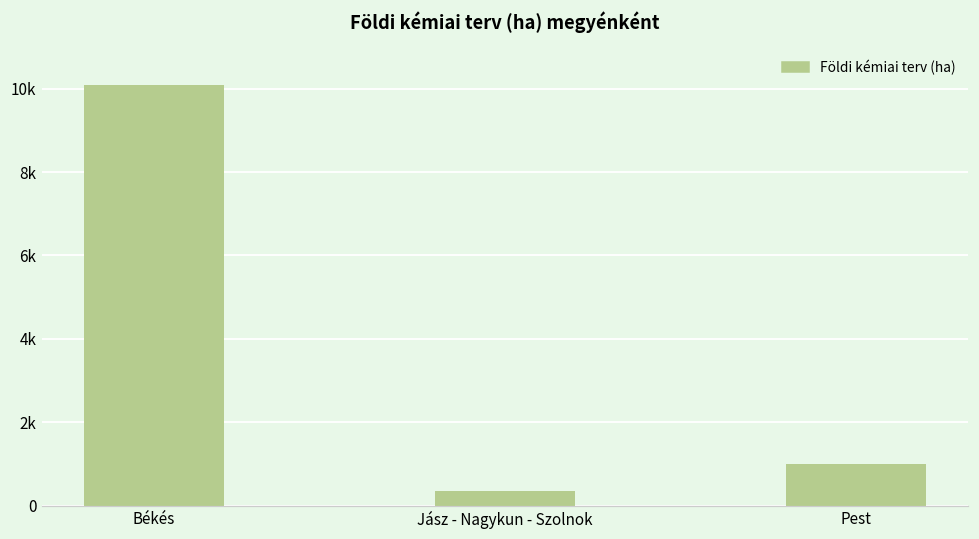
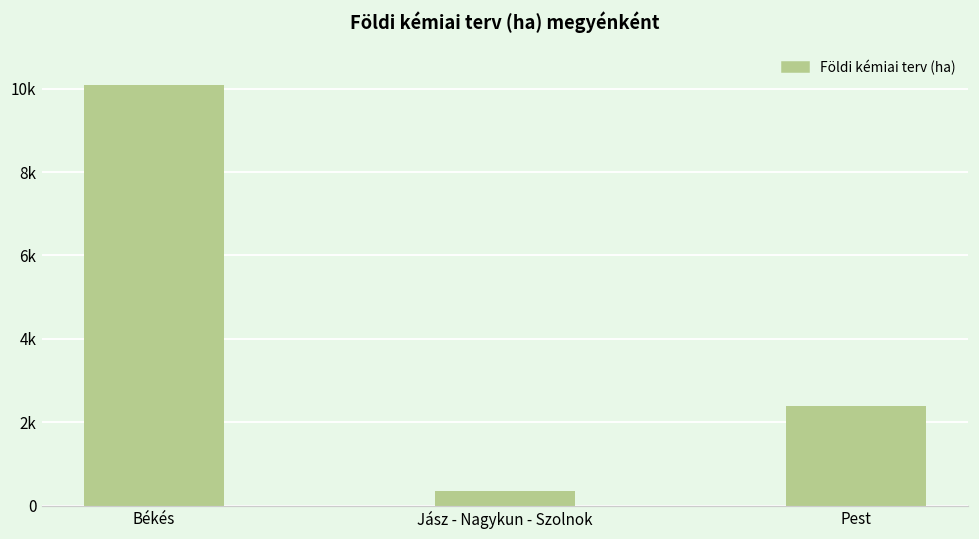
  {
    "Békés": 10100,
    "Jász - Nagykun - Szolnok": 400,
-   "Pest": 1000
+   "Pest": 2400
  }
